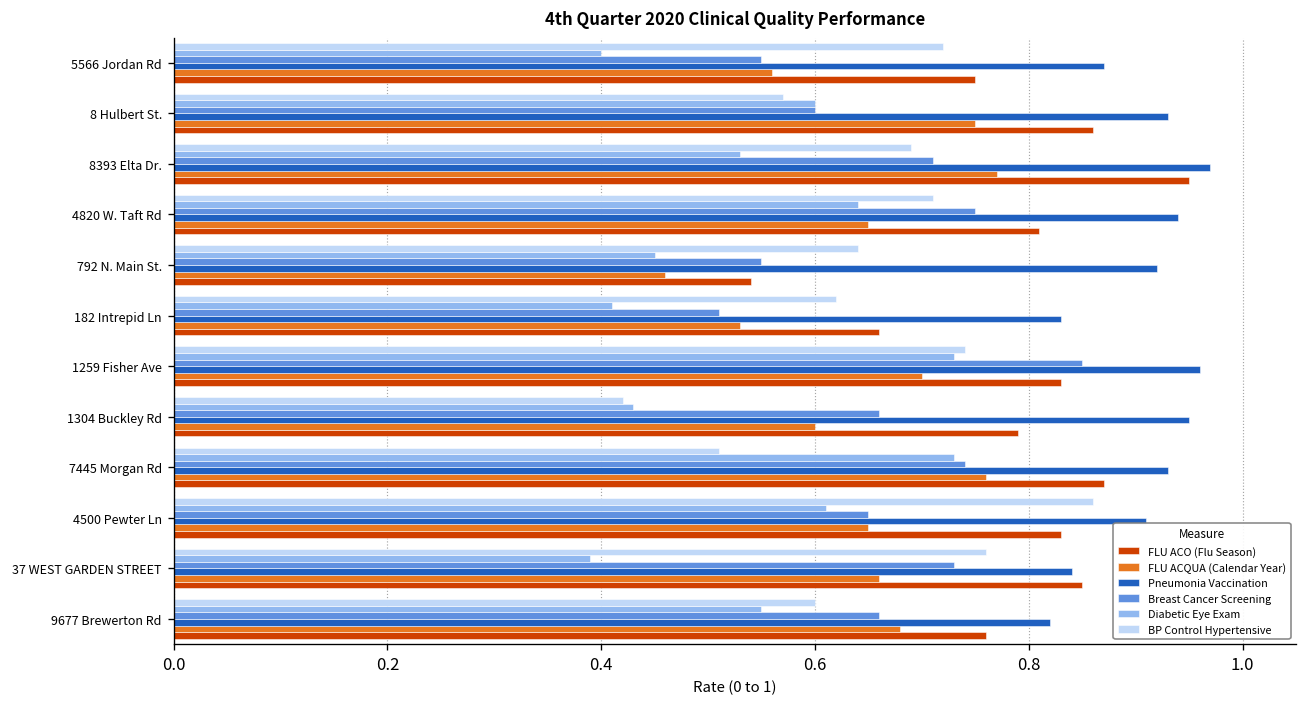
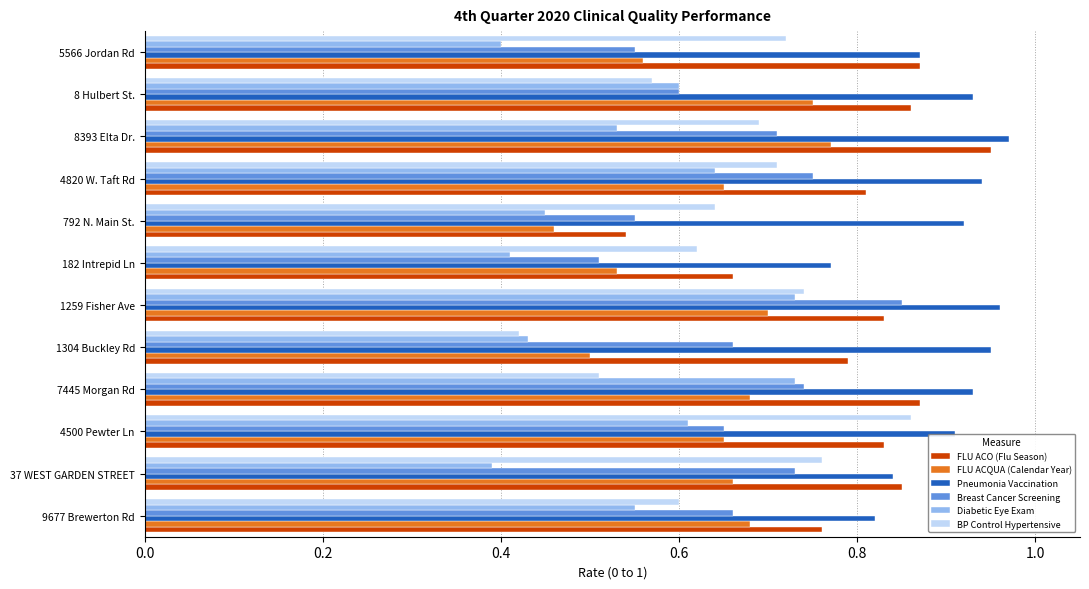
  {
    "FLU ACO (Flu Season)": {
-     "5566 Jordan Rd": 0.75,
+     "5566 Jordan Rd": 0.87,
      "8 Hulbert St.": 0.86,
      "8393 Elta Dr.": 0.95,
      "4820 W. Taft Rd": 0.81,
      "792 N. Main St.": 0.54,
      "182 Intrepid Ln": 0.66,
      "1259 Fisher Ave": 0.83,
      "1304 Buckley Rd": 0.79,
      "7445 Morgan Rd": 0.87,
      "4500 Pewter Ln": 0.83,
      "37 WEST GARDEN STREET": 0.85,
      "9677 Brewerton Rd": 0.76
    },
    "FLU ACQUA (Calendar Year)": {
      "5566 Jordan Rd": 0.56,
      "8 Hulbert St.": 0.75,
      "8393 Elta Dr.": 0.77,
      "4820 W. Taft Rd": 0.65,
      "792 N. Main St.": 0.46,
      "182 Intrepid Ln": 0.53,
      "1259 Fisher Ave": 0.70,
-     "1304 Buckley Rd": 0.6,
-     "7445 Morgan Rd": 0.76,
+     "1304 Buckley Rd": 0.5,
+     "7445 Morgan Rd": 0.68,
      "4500 Pewter Ln": 0.65,
      "37 WEST GARDEN STREET": 0.66,
      "9677 Brewerton Rd": 0.68
    },
    "Pneumonia Vaccination": {
      "5566 Jordan Rd": 0.87,
      "8 Hulbert St.": 0.93,
      "8393 Elta Dr.": 0.97,
      "4820 W. Taft Rd": 0.94,
      "792 N. Main St.": 0.92,
-     "182 Intrepid Ln": 0.83,
+     "182 Intrepid Ln": 0.77,
      "1259 Fisher Ave": 0.96,
      "1304 Buckley Rd": 0.95,
      "7445 Morgan Rd": 0.93,
      "37 WEST GARDEN STREET": 0.84,
      "9677 Brewerton Rd": 0.82
    },
    "Breast Cancer Screening": {
      "5566 Jordan Rd": 0.55,
      "8 Hulbert St.": 0.60,
      "8393 Elta Dr.": 0.71,
      "4820 W. Taft Rd": 0.75,
      "792 N. Main St.": 0.55,
      "182 Intrepid Ln": 0.51,
      "1259 Fisher Ave": 0.85,
      "1304 Buckley Rd": 0.66,
      "7445 Morgan Rd": 0.74,
      "4500 Pewter Ln": 0.65,
      "37 WEST GARDEN STREET": 0.73,
      "9677 Brewerton Rd": 0.66
    }
  }
